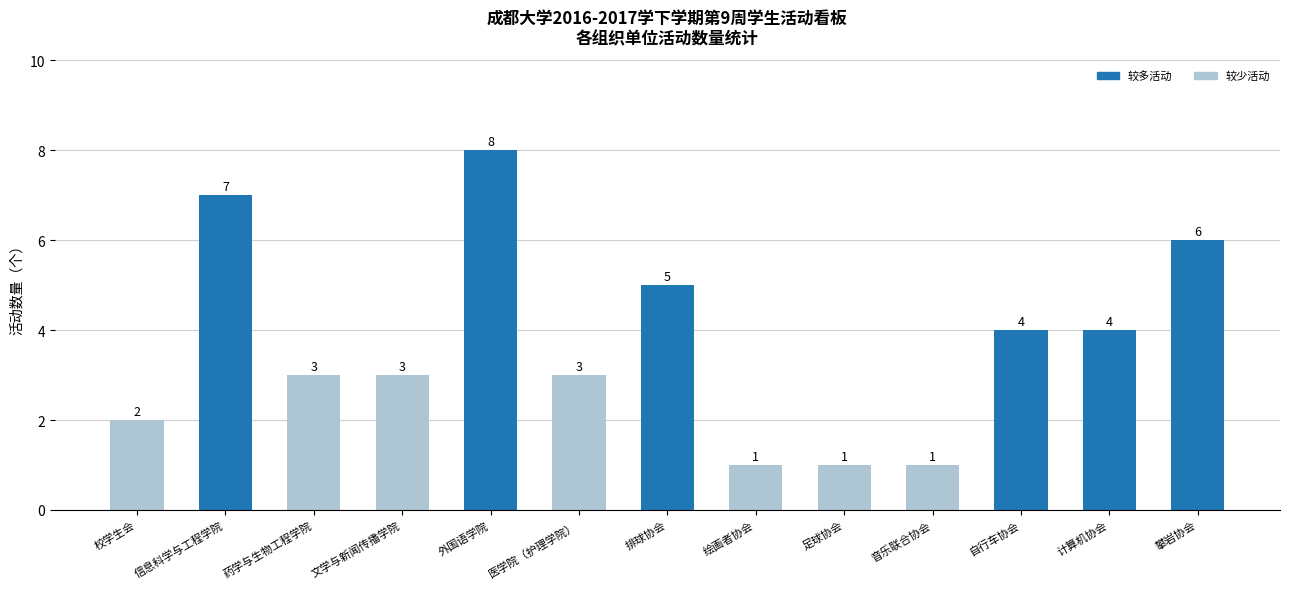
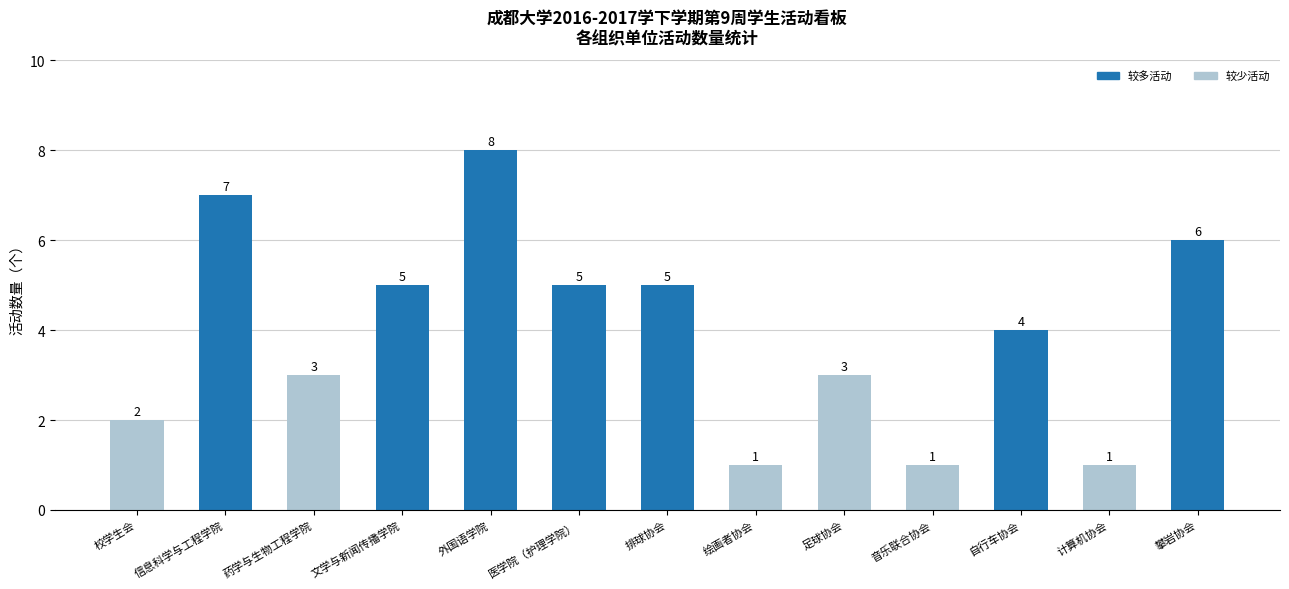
  {
    "校学生会": 2,
    "信息科学与工程学院": 7,
    "药学与生物工程学院": 3,
-   "文学与新闻传播学院": 3,
+   "文学与新闻传播学院": 5,
    "外国语学院": 8,
-   "医学院（护理学院）": 3,
+   "医学院（护理学院）": 5,
    "排球协会": 5,
    "绘画者协会": 1,
-   "足球协会": 1,
+   "足球协会": 3,
    "音乐联合协会": 1,
    "自行车协会": 4,
-   "计算机协会": 4,
+   "计算机协会": 1,
    "攀岩协会": 6
  }
